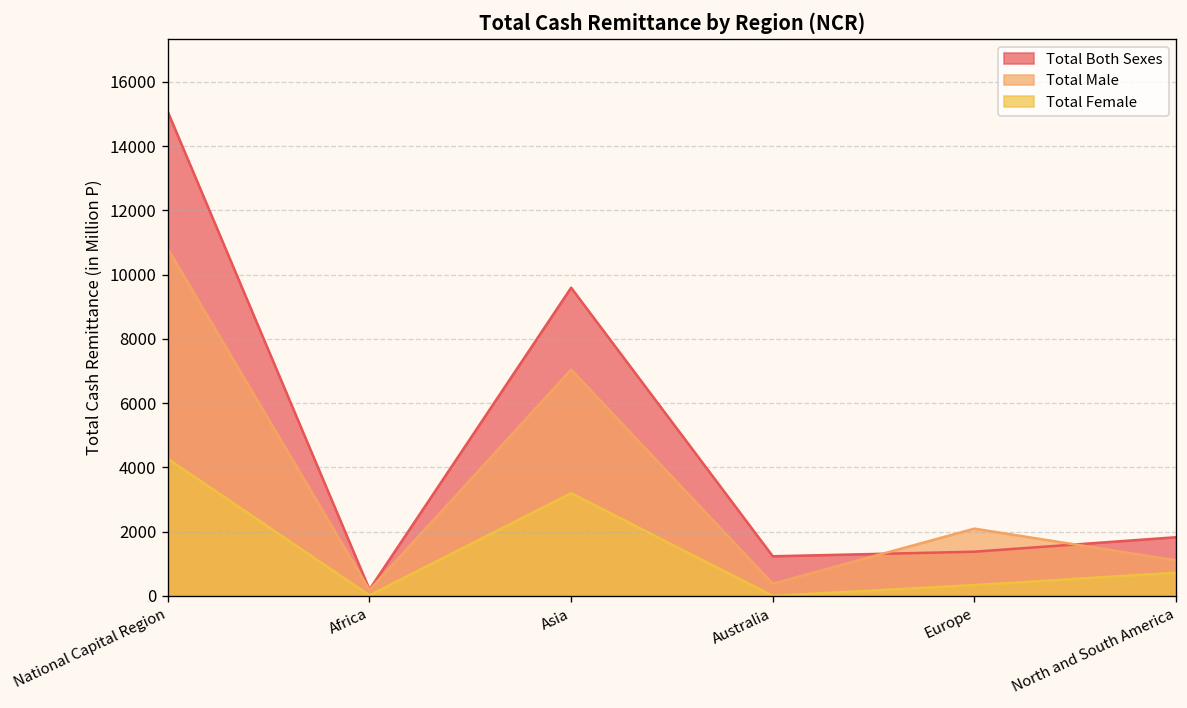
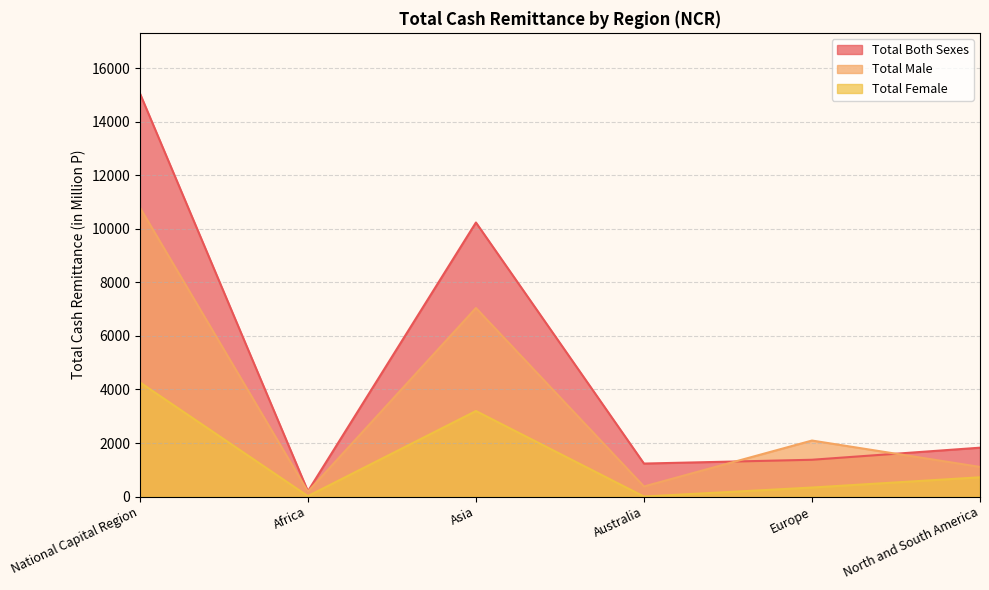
  {
    "Total Both Sexes": {
      "National Capital Region": 15100,
-     "Asia": 9600,
+     "Asia": 10200,
      "Australia": 1200,
      "Europe": 1400,
      "North and South America": 1800
    }
  }
